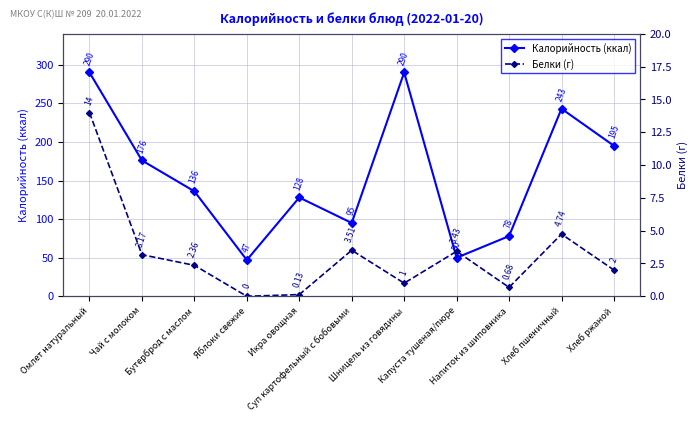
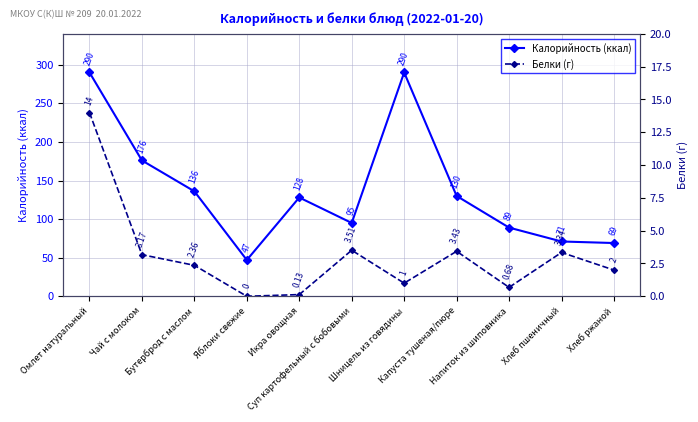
  {
    "Калорийность (ккал)": {
      "Омлет натуральный": 290,
      "Чай с молоком": 176,
      "Бутерброд с маслом": 136,
      "Яблоки свежие": 47,
      "Икра овощная": 128,
      "Суп картофельный с бобовыми": 95,
      "Шницель из говядины": 290,
-     "Капуста тушеная/пюре": 50,
-     "Напиток из шиповника": 78,
-     "Хлеб пшеничный": 243,
-     "Хлеб ржаной": 195
+     "Капуста тушеная/пюре": 130,
+     "Напиток из шиповника": 89,
+     "Хлеб пшеничный": 71,
+     "Хлеб ржаной": 69
    },
    "Белки (г)": {
      "Омлет натуральный": 14,
      "Чай с молоком": 3.17,
      "Бутерброд с маслом": 2.36,
      "Яблоки свежие": 0,
      "Икра овощная": 0.13,
      "Суп картофельный с бобовыми": 3.51,
      "Шницель из говядины": 1,
      "Капуста тушеная/пюре": 3.43,
      "Напиток из шиповника": 0.68,
-     "Хлеб пшеничный": 4.74,
+     "Хлеб пшеничный": 3.34,
      "Хлеб ржаной": 2
    }
  }
